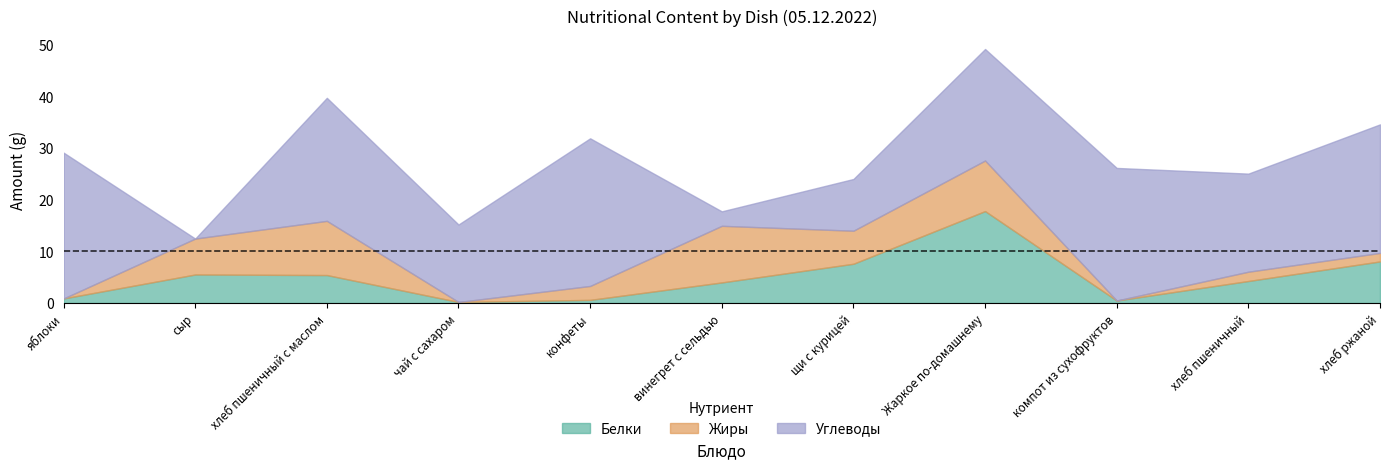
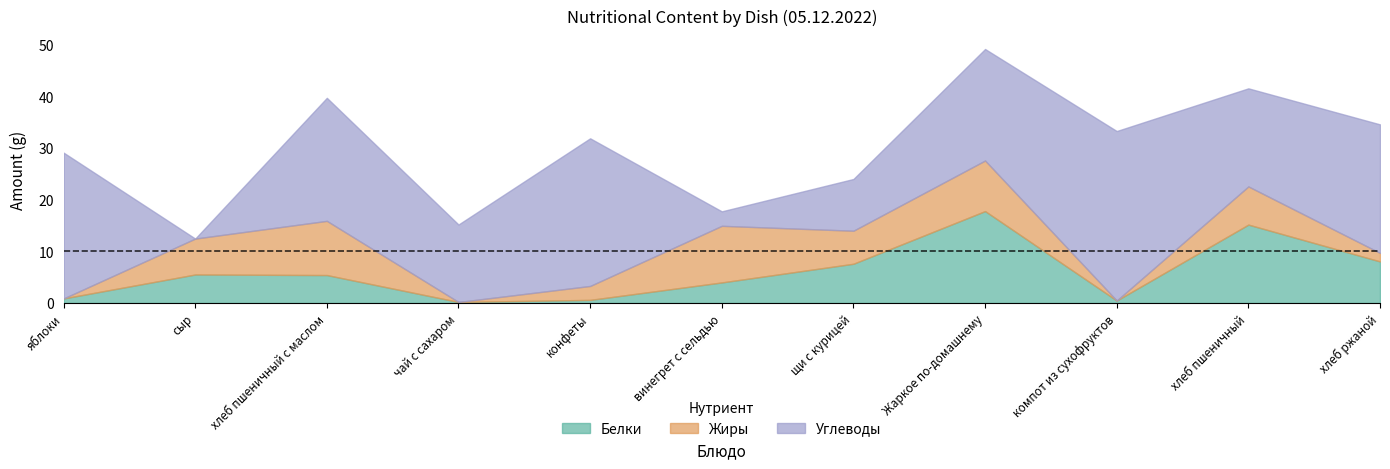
  {
    "Белки": {
      "сыр": 6,
      "хлеб пшеничный с маслом": 5,
      "конфеты": 1,
      "винегрет с сельдью": 4,
      "щи с курицей": 8,
      "Жаркое по-домашнему": 18,
-     "хлеб пшеничный": 4,
+     "хлеб пшеничный": 15,
      "хлеб ржаной": 8
    },
    "Жиры": {
      "хлеб пшеничный с маслом": 11,
      "конфеты": 3,
      "винегрет с сельдью": 11,
      "щи с курицей": 6,
      "Жаркое по-домашнему": 10,
-     "хлеб пшеничный": 2,
+     "хлеб пшеничный": 7,
      "хлеб ржаной": 2
    },
    "Углеводы": {
      "яблоки": 28,
      "хлеб пшеничный с маслом": 24,
      "чай с сахаром": 15,
      "конфеты": 29,
      "винегрет с сельдью": 3,
      "щи с курицей": 10,
      "Жаркое по-домашнему": 22,
-     "компот из сухофруктов": 26,
+     "компот из сухофруктов": 33,
      "хлеб пшеничный": 19,
      "хлеб ржаной": 25
    }
  }
